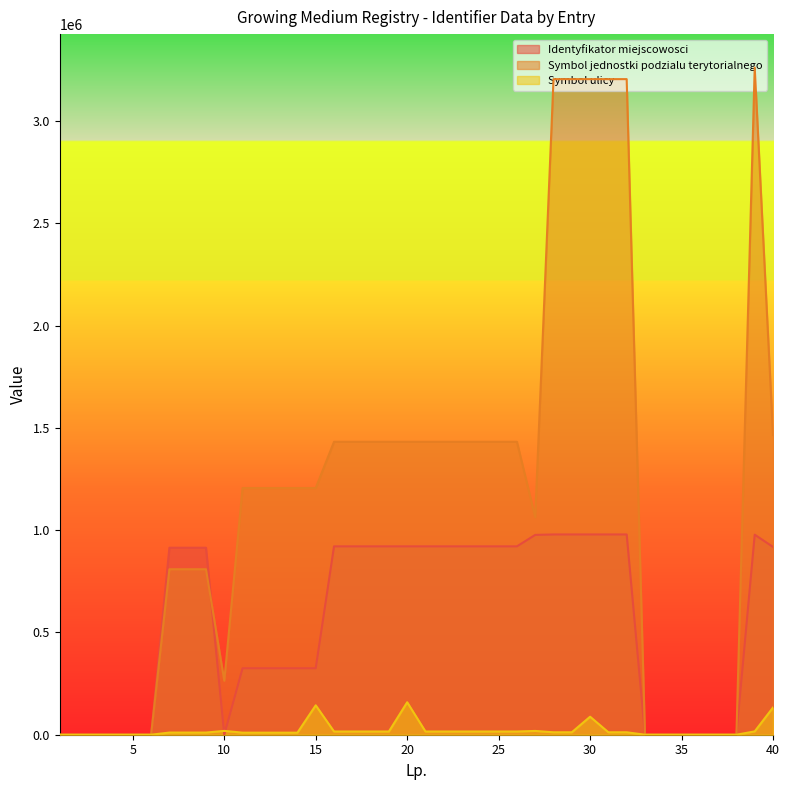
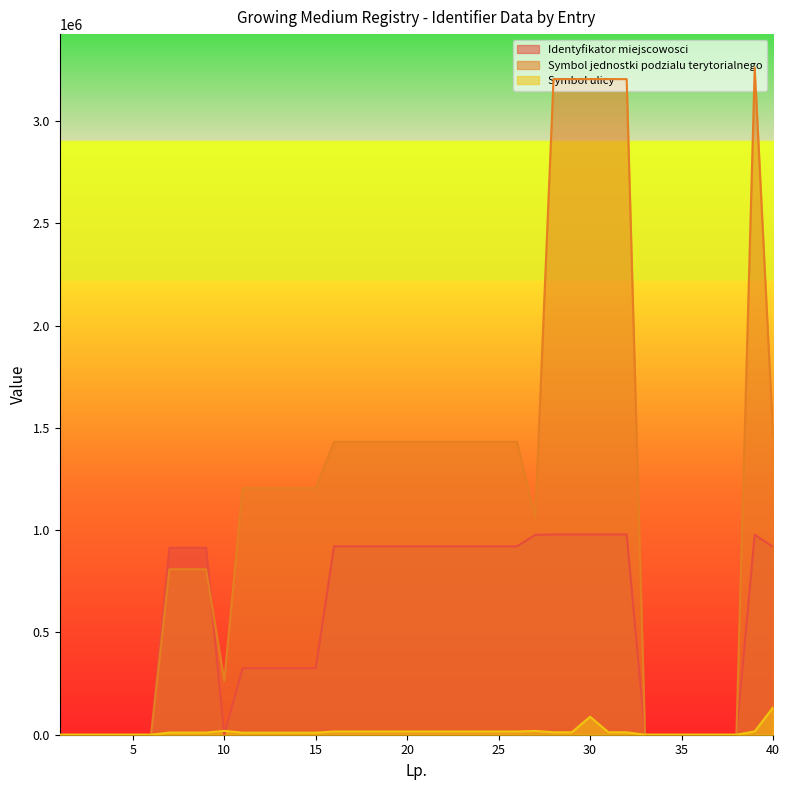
  {
    "Symbol ulicy": {
      "10": 20000,
-     "15": 140000,
-     "20": 160000,
+     "15": 10000,
+     "20": 20000,
      "25": 20000,
      "30": 90000,
      "40": 130000
    }
  }
